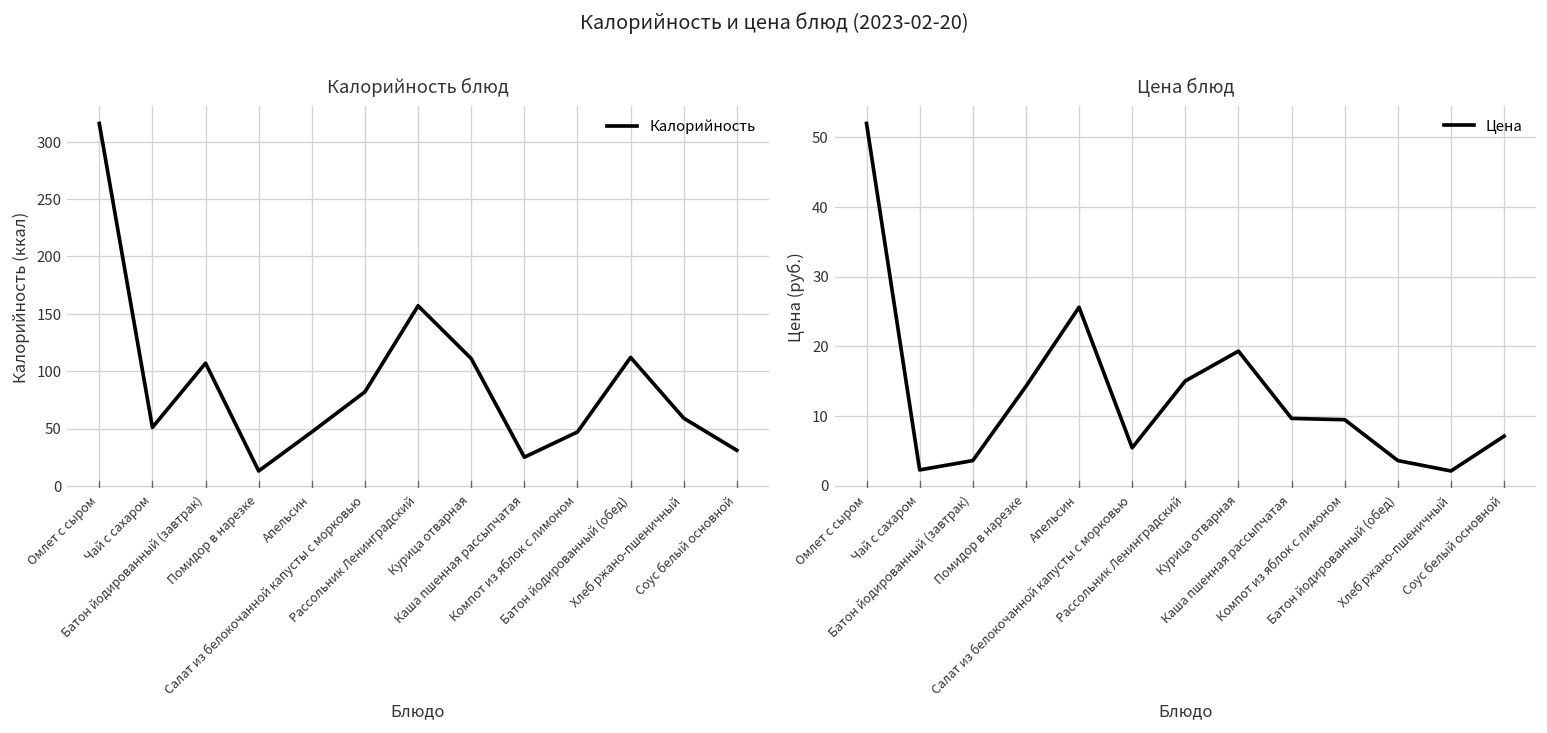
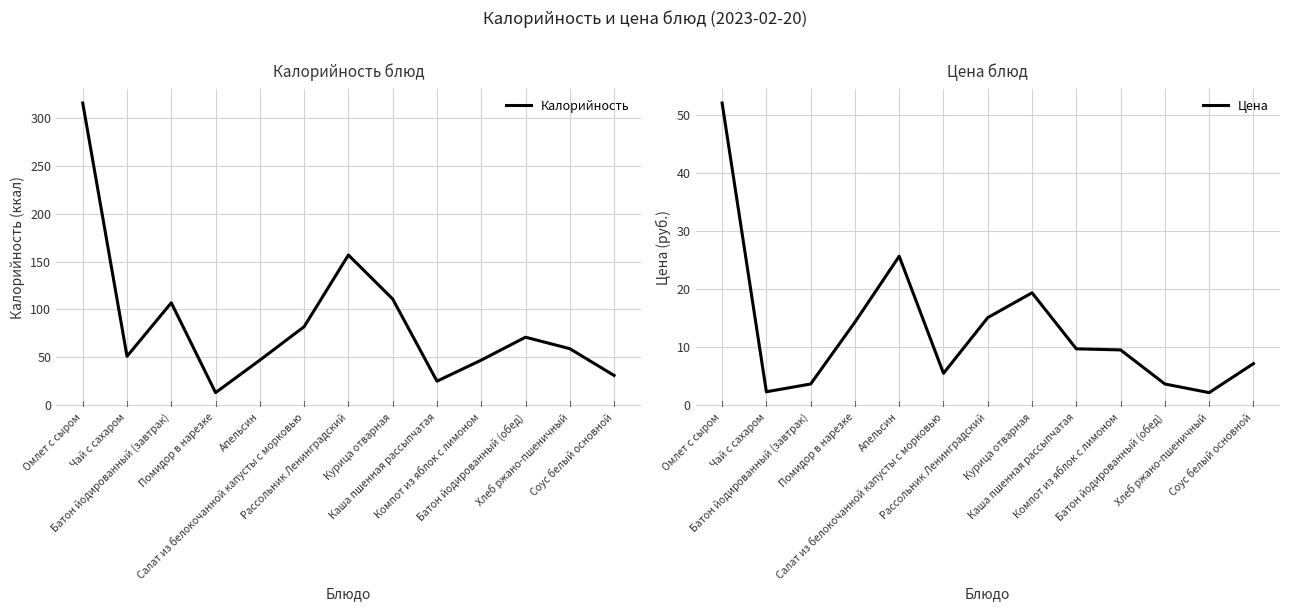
  {
    "Калорийность блюд": {
      "Омлет с сыром": 320,
      "Чай с сахаром": 50,
      "Батон йодированный (завтрак)": 110,
      "Помидор в нарезке": 10,
      "Апельсин": 50,
      "Салат из белокочанной капусты с морковью": 80,
      "Рассольник Ленинградский": 160,
      "Курица отварная": 110,
      "Каша пшенная рассыпчатая": 30,
      "Компот из яблок с лимоном": 50,
-     "Батон йодированный (обед)": 110,
+     "Батон йодированный (обед)": 70,
      "Хлеб ржано-пшеничный": 60,
      "Соус белый основной": 30
    },
    "Цена блюд": {
      "Омлет с сыром": 52,
      "Чай с сахаром": 2,
      "Батон йодированный (завтрак)": 4,
      "Помидор в нарезке": 14,
      "Апельсин": 26,
      "Салат из белокочанной капусты с морковью": 5,
      "Рассольник Ленинградский": 15,
      "Курица отварная": 19,
      "Каша пшенная рассыпчатая": 10,
      "Компот из яблок с лимоном": 9,
      "Батон йодированный (обед)": 4,
      "Хлеб ржано-пшеничный": 2,
      "Соус белый основной": 7
    }
  }
